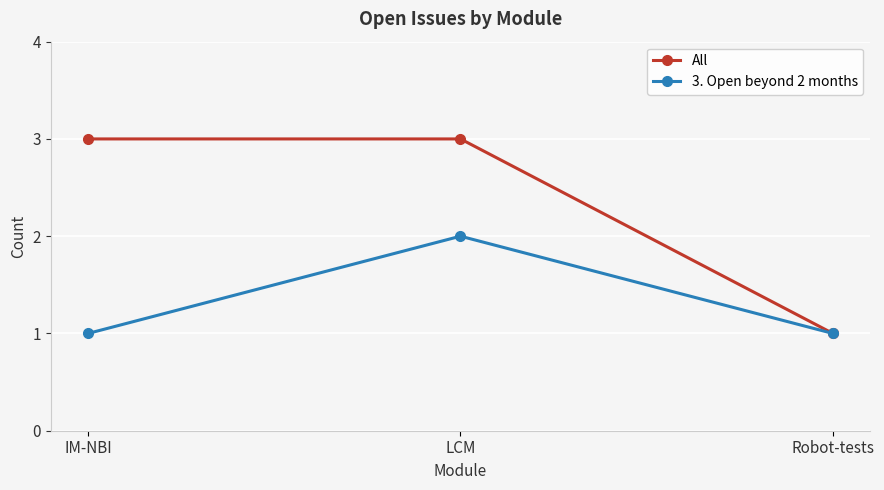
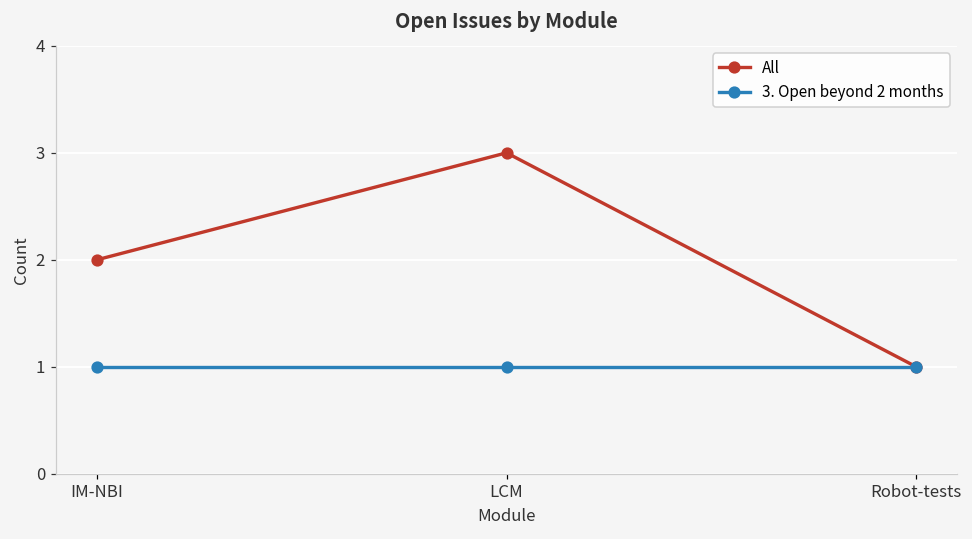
  {
    "All": {
-     "IM-NBI": 3,
+     "IM-NBI": 2,
      "LCM": 3
    },
    "3. Open beyond 2 months": {
      "IM-NBI": 1,
-     "LCM": 2
+     "LCM": 1
    }
  }
